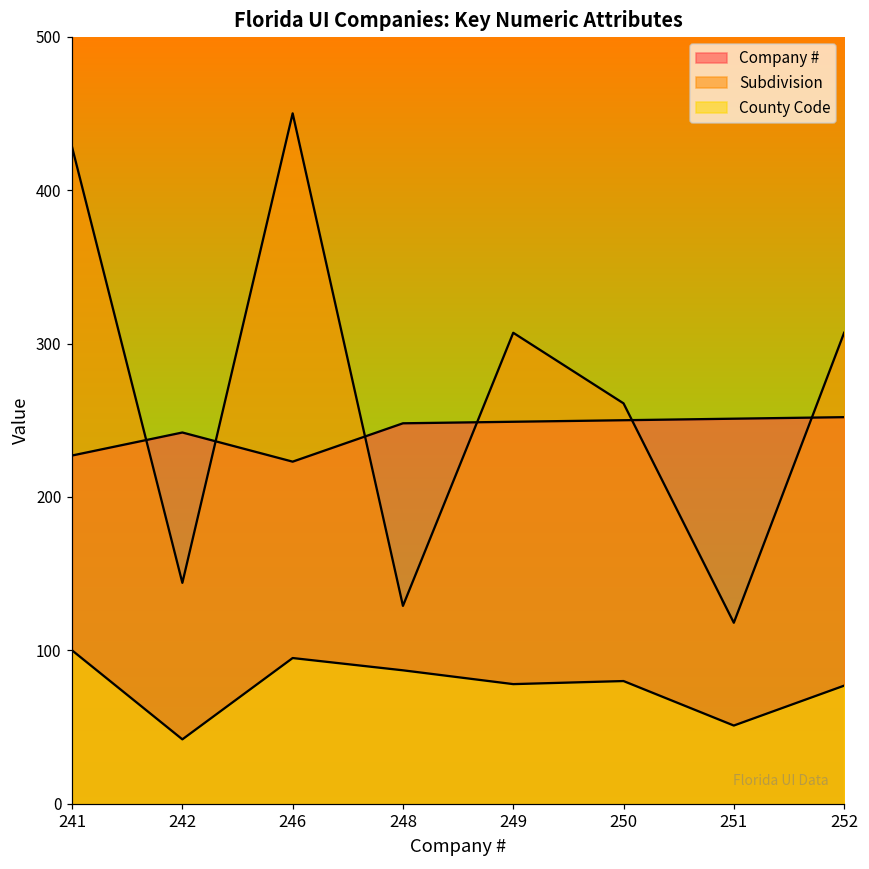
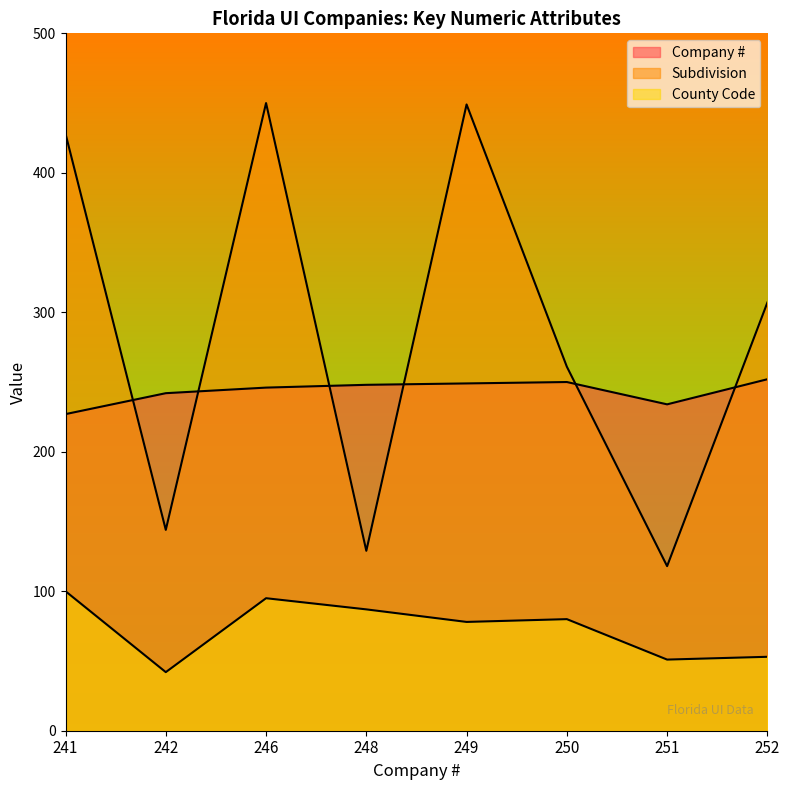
  {
    "Company #": {
      "241": 227,
      "242": 242,
-     "246": 223,
+     "246": 246,
      "248": 248,
      "249": 249,
      "250": 250,
-     "251": 251,
+     "251": 234,
      "252": 252
    },
    "Subdivision": {
      "241": 428,
      "242": 144,
      "246": 450,
      "248": 129,
-     "249": 307,
+     "249": 449,
      "250": 261,
      "251": 118,
      "252": 307
    },
    "County Code": {
      "241": 100,
      "242": 42,
      "246": 95,
      "248": 87,
      "249": 78,
      "250": 80,
      "251": 51,
-     "252": 77
+     "252": 53
    }
  }
